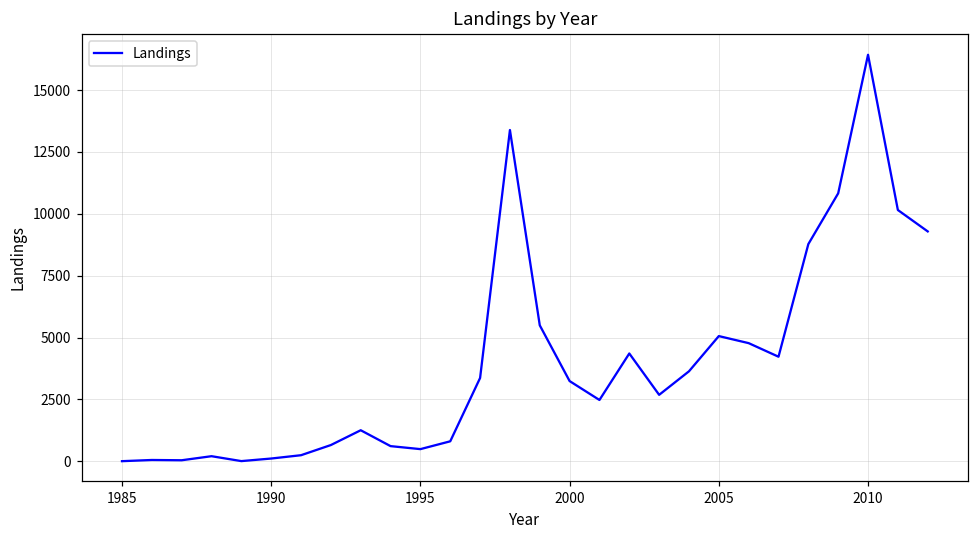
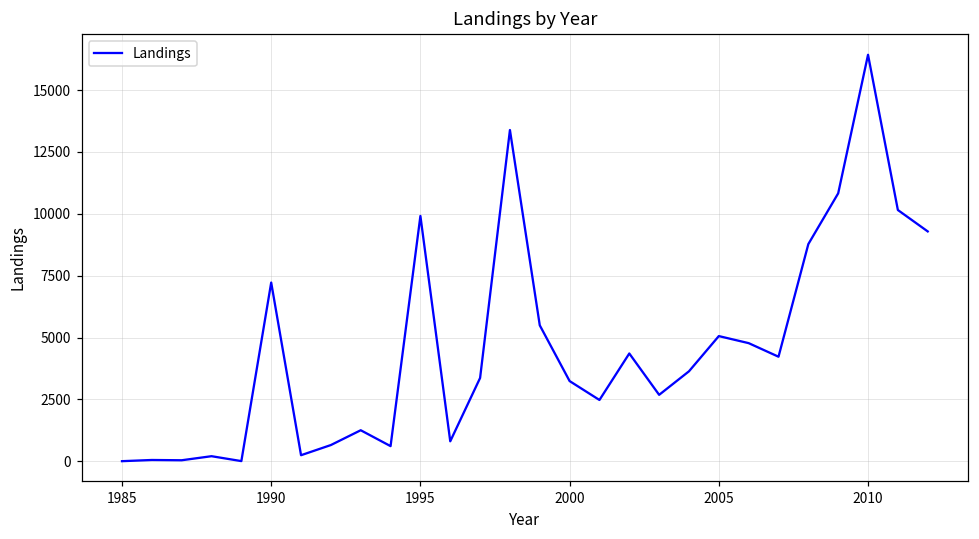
  {
    "1985": 0,
-   "1990": 100,
-   "1995": 500,
+   "1990": 7200,
+   "1995": 9900,
    "2000": 3200,
    "2005": 5100,
    "2010": 16400
  }
